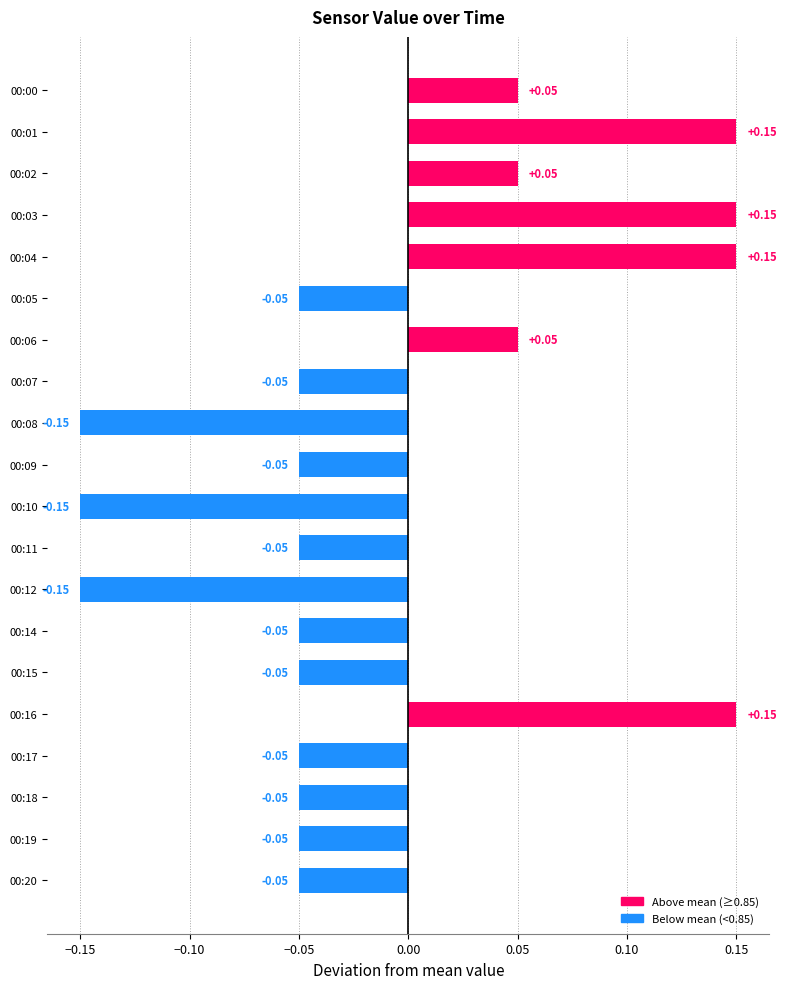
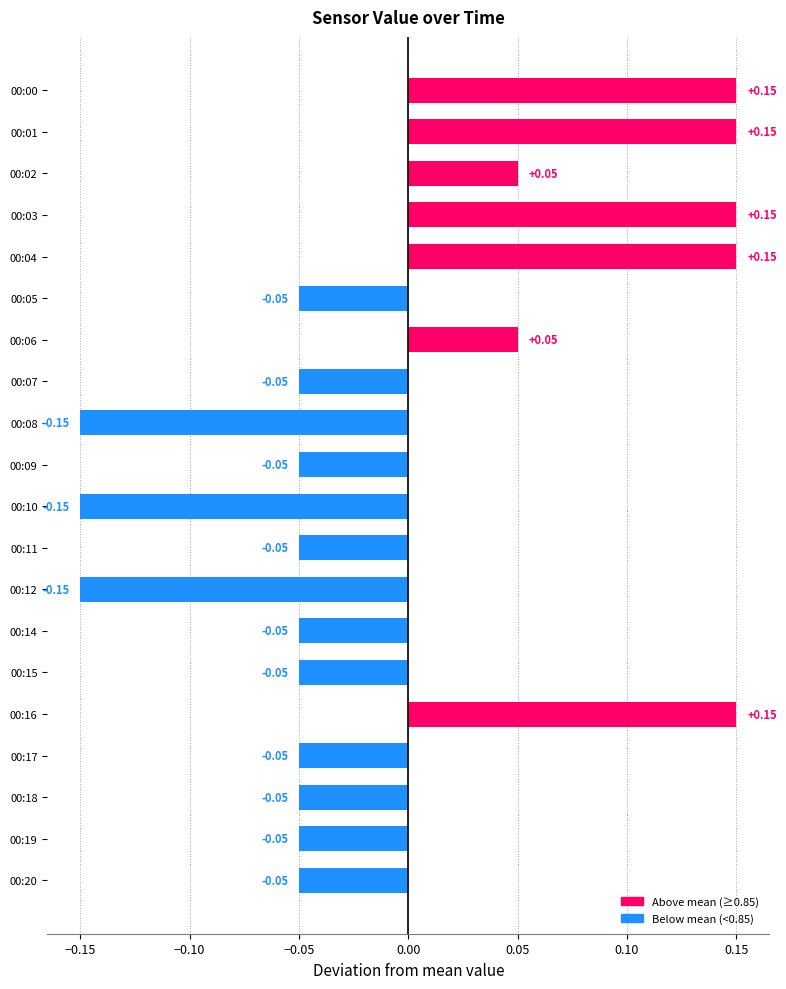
  {
-   "00:00": "+0.05",
+   "00:00": "+0.15",
    "00:01": "+0.15",
    "00:02": "+0.05",
    "00:03": "+0.15",
    "00:04": "+0.15",
    "00:05": "-0.05",
    "00:06": "+0.05",
    "00:07": "-0.05",
    "00:08": "-0.15",
    "00:09": "-0.05",
    "00:10": "-0.15",
    "00:11": "-0.05",
    "00:12": "-0.15",
    "00:14": "-0.05",
    "00:15": "-0.05",
    "00:16": "+0.15",
    "00:17": "-0.05",
    "00:18": "-0.05",
    "00:19": "-0.05",
    "00:20": "-0.05"
  }
